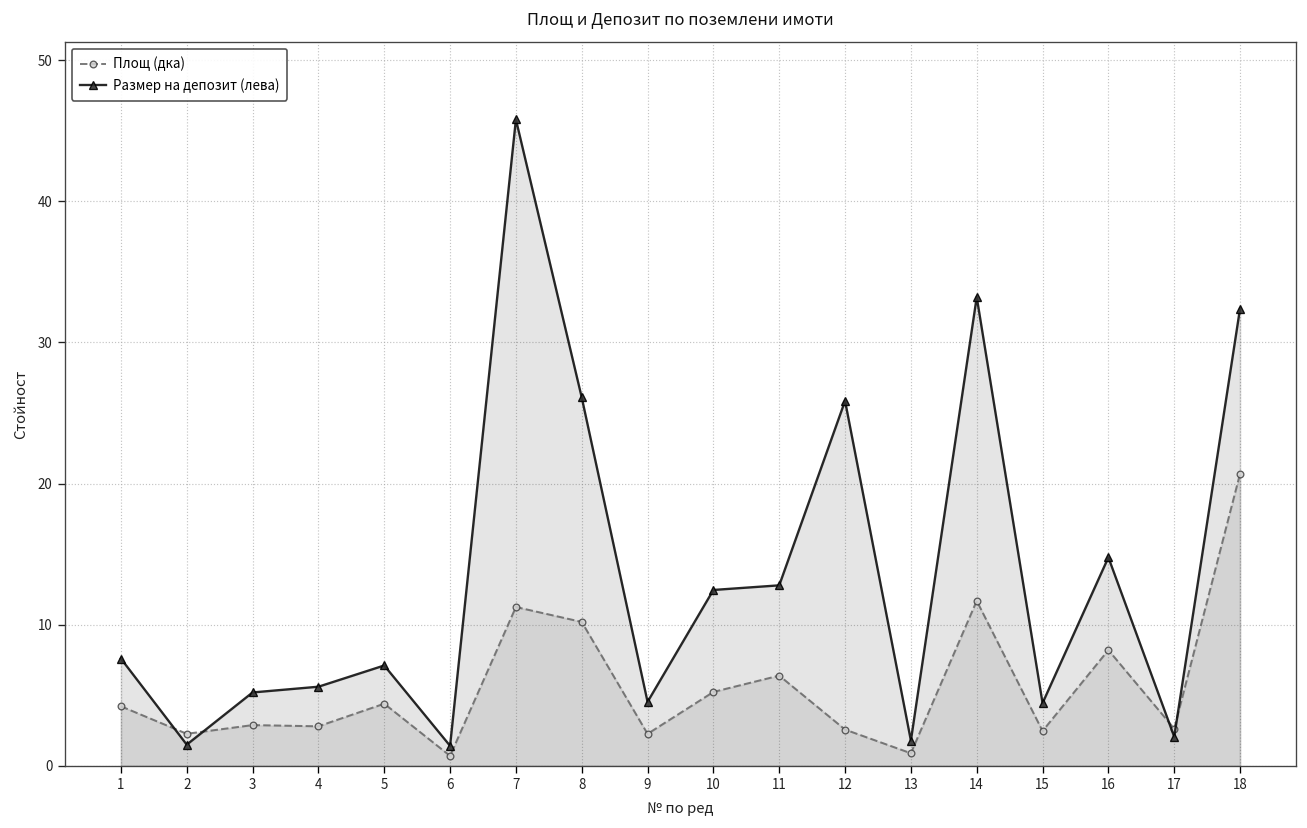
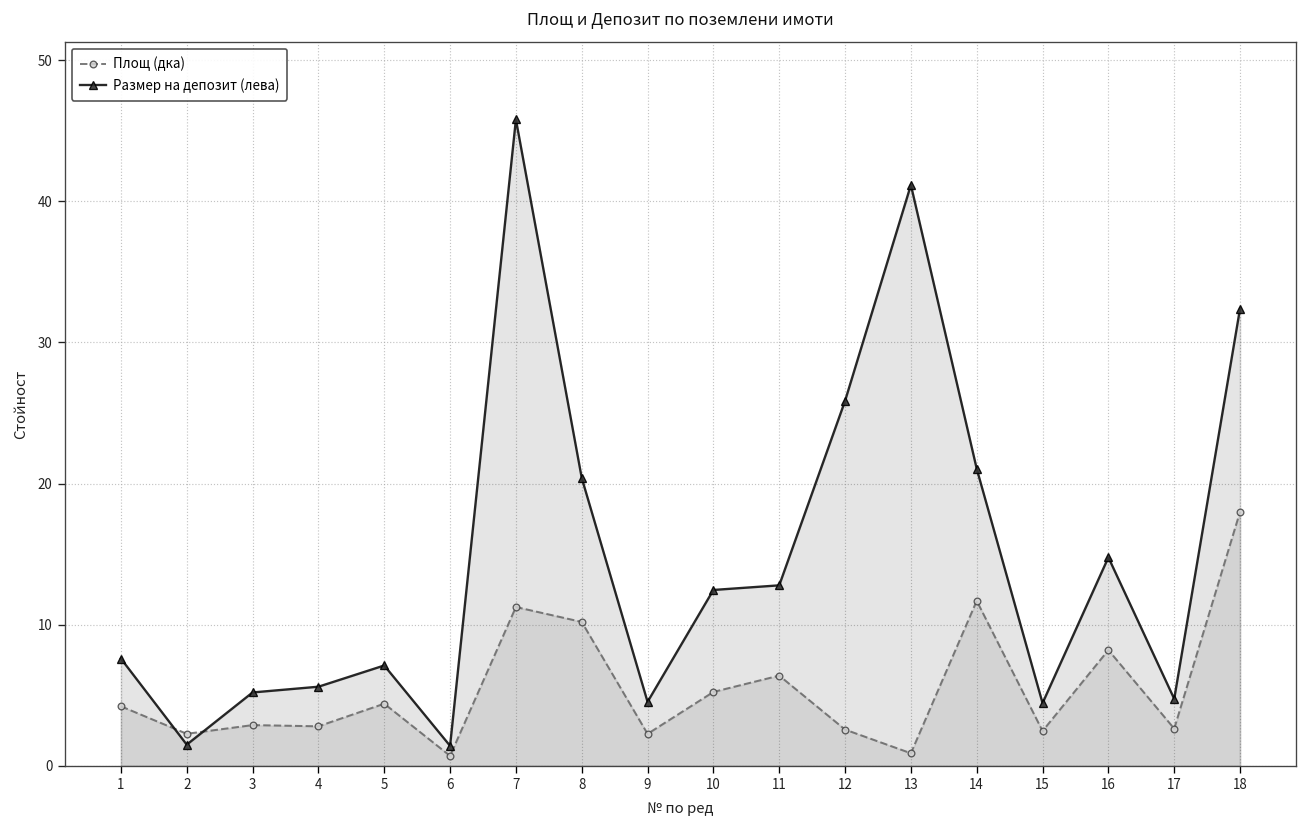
  {
    "Площ (дка)": {
      "1": 4.2,
      "2": 2.3,
      "3": 2.9,
      "4": 2.8,
      "5": 4.4,
      "6": 0.7,
      "7": 11.3,
      "8": 10.2,
      "9": 2.3,
      "10": 5.2,
      "11": 6.4,
      "12": 2.6,
      "13": 0.9,
      "14": 11.7,
      "15": 2.5,
      "16": 8.2,
      "17": 2.6,
-     "18": 20.7
+     "18": 18.0
    },
    "Размер на депозит (лева)": {
      "1": 7.6,
      "2": 1.5,
      "3": 5.2,
      "4": 5.6,
      "5": 7.1,
      "6": 1.4,
      "7": 45.8,
-     "8": 26.1,
+     "8": 20.4,
      "9": 4.5,
      "10": 12.5,
      "11": 12.8,
      "12": 25.9,
-     "13": 1.8,
-     "14": 33.2,
+     "13": 41.2,
+     "14": 21.0,
      "15": 4.4,
      "16": 14.8,
-     "17": 2.1,
+     "17": 4.8,
      "18": 32.4
    }
  }
